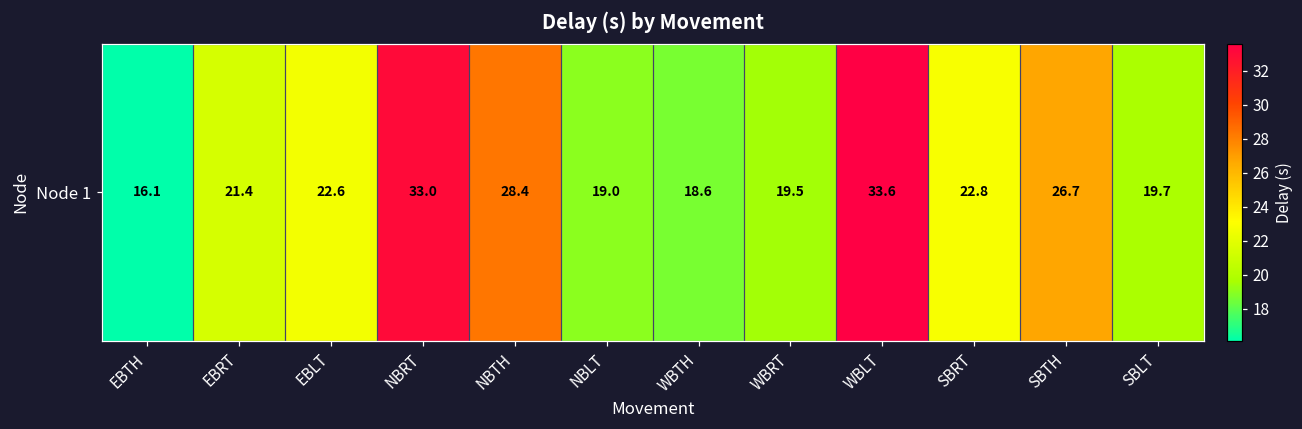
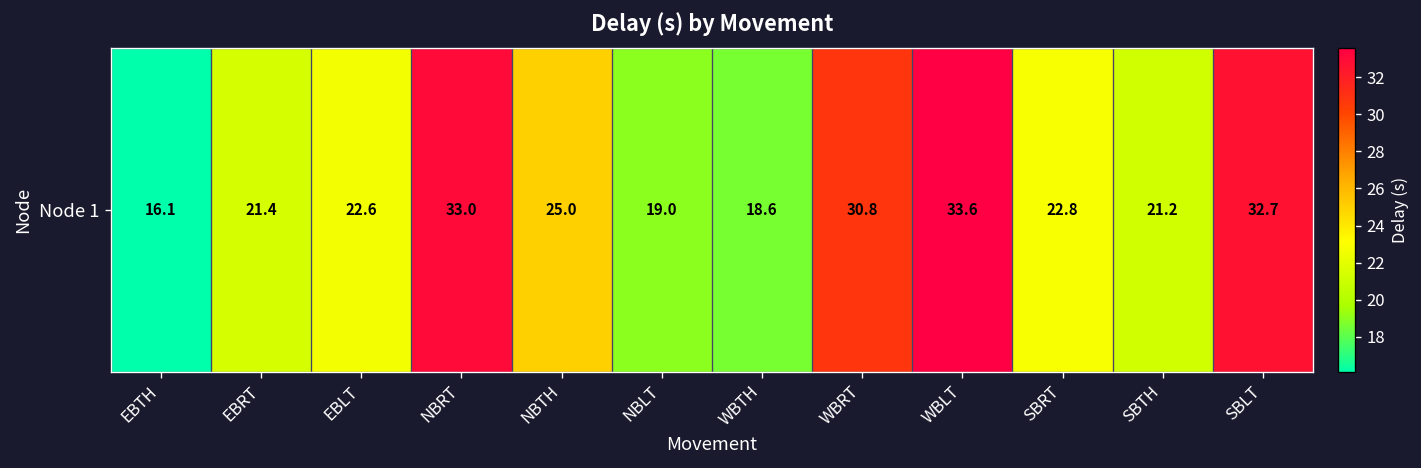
  {
    "Node 1": {
      "EBTH": 16.1,
      "EBRT": 21.4,
      "EBLT": 22.6,
      "NBRT": 33.0,
-     "NBTH": 28.4,
+     "NBTH": 25.0,
      "NBLT": 19.0,
      "WBTH": 18.6,
-     "WBRT": 19.5,
+     "WBRT": 30.8,
      "WBLT": 33.6,
      "SBRT": 22.8,
-     "SBTH": 26.7,
-     "SBLT": 19.7
+     "SBTH": 21.2,
+     "SBLT": 32.7
    }
  }
